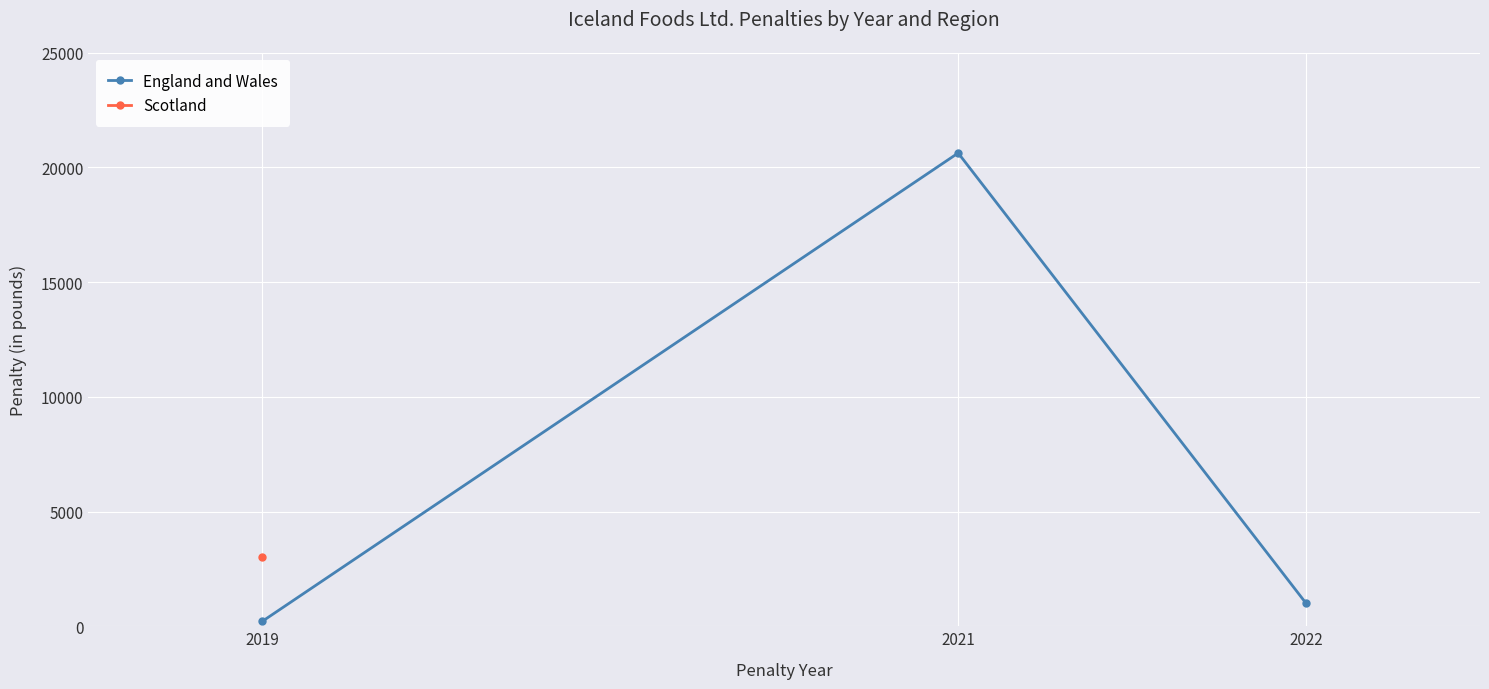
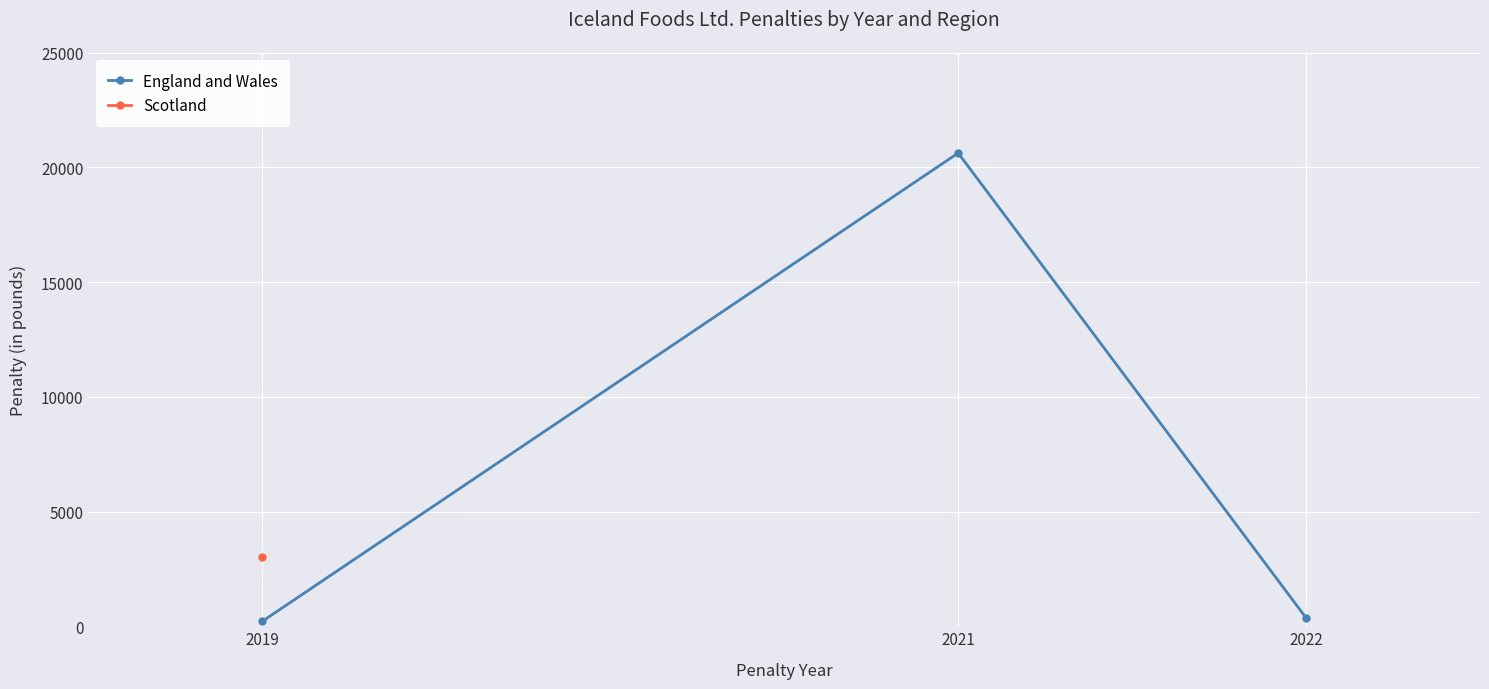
  {
    "England and Wales": {
      "2019": 200,
      "2021": 20600,
-     "2022": 1000
+     "2022": 400
    },
    "Scotland": {
      "2019": 3000
    }
  }
